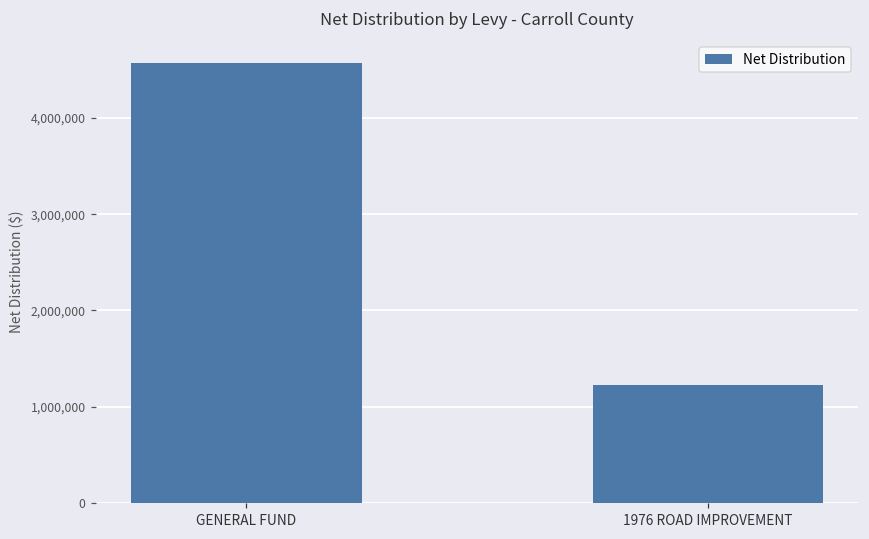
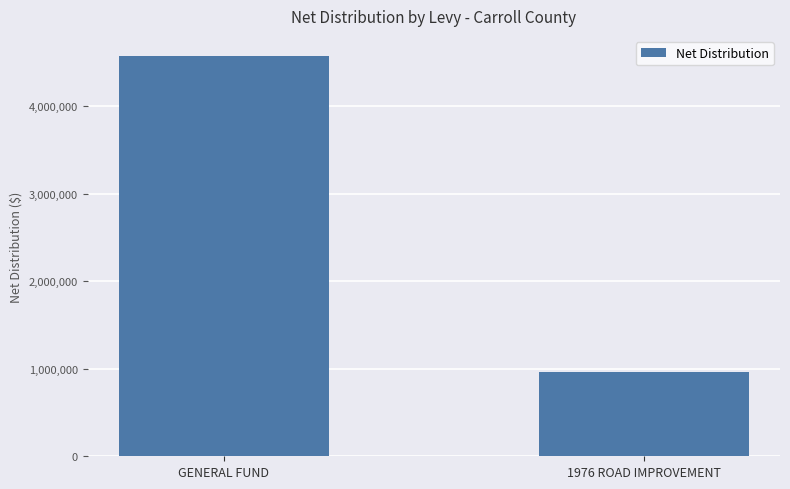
  {
    "GENERAL FUND": "4,600,000",
-   "1976 ROAD IMPROVEMENT": "1,200,000"
+   "1976 ROAD IMPROVEMENT": "1,000,000"
  }
